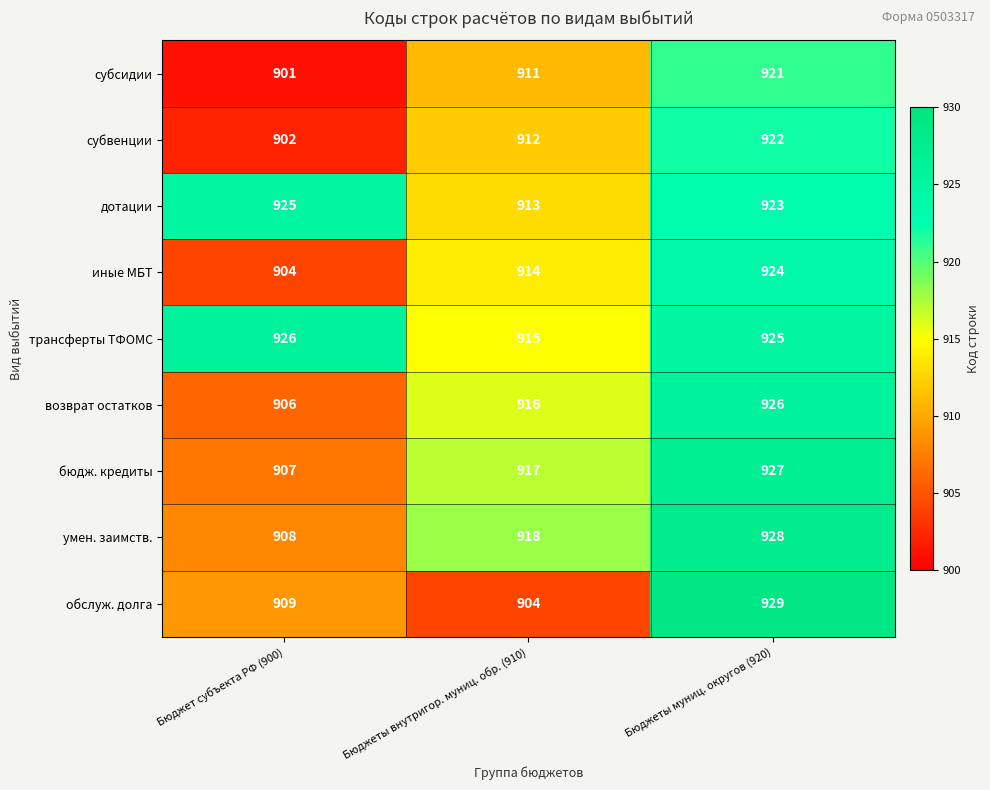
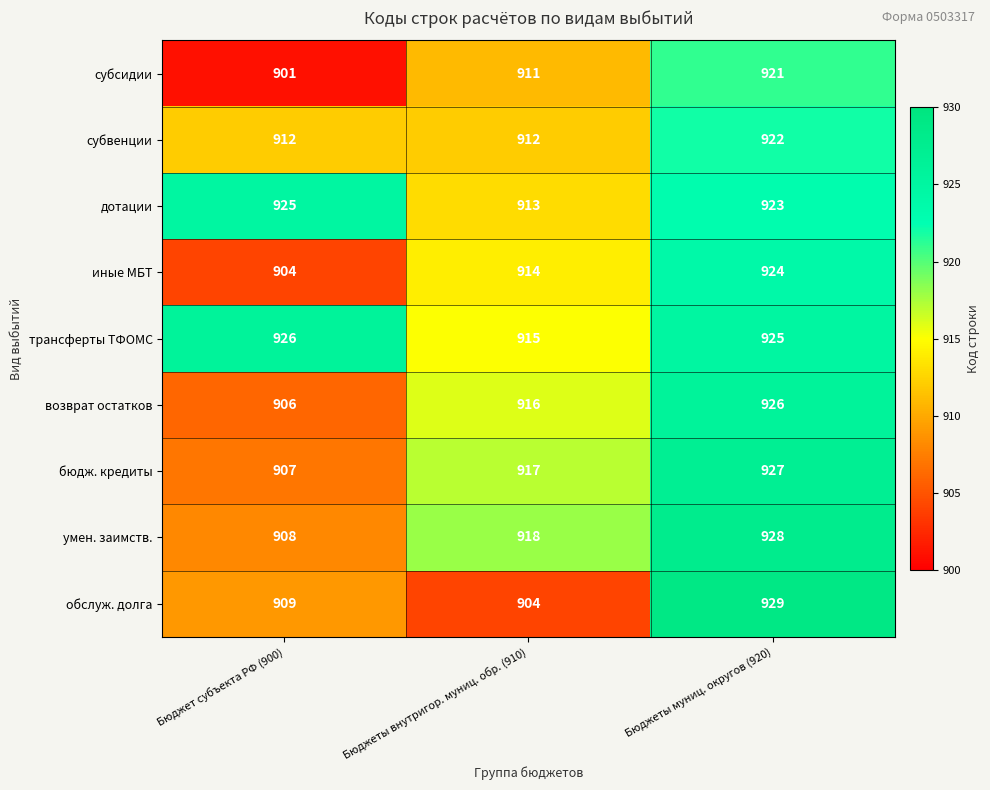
  {
    "субсидии": {
      "Бюджет субъекта РФ (900)": 901,
      "Бюджеты внутригор. муниц. обр. (910)": 911,
      "Бюджеты муниц. округов (920)": 921
    },
    "субвенции": {
-     "Бюджет субъекта РФ (900)": 902,
+     "Бюджет субъекта РФ (900)": 912,
      "Бюджеты внутригор. муниц. обр. (910)": 912,
      "Бюджеты муниц. округов (920)": 922
    },
    "дотации": {
      "Бюджет субъекта РФ (900)": 925,
      "Бюджеты внутригор. муниц. обр. (910)": 913,
      "Бюджеты муниц. округов (920)": 923
    },
    "иные МБТ": {
      "Бюджет субъекта РФ (900)": 904,
      "Бюджеты внутригор. муниц. обр. (910)": 914,
      "Бюджеты муниц. округов (920)": 924
    },
    "трансферты ТФОМС": {
      "Бюджет субъекта РФ (900)": 926,
      "Бюджеты внутригор. муниц. обр. (910)": 915,
      "Бюджеты муниц. округов (920)": 925
    },
    "возврат остатков": {
      "Бюджет субъекта РФ (900)": 906,
      "Бюджеты внутригор. муниц. обр. (910)": 916,
      "Бюджеты муниц. округов (920)": 926
    },
    "бюдж. кредиты": {
      "Бюджет субъекта РФ (900)": 907,
      "Бюджеты внутригор. муниц. обр. (910)": 917,
      "Бюджеты муниц. округов (920)": 927
    },
    "умен. заимств.": {
      "Бюджет субъекта РФ (900)": 908,
      "Бюджеты внутригор. муниц. обр. (910)": 918,
      "Бюджеты муниц. округов (920)": 928
    },
    "обслуж. долга": {
      "Бюджет субъекта РФ (900)": 909,
      "Бюджеты внутригор. муниц. обр. (910)": 904,
      "Бюджеты муниц. округов (920)": 929
    }
  }
